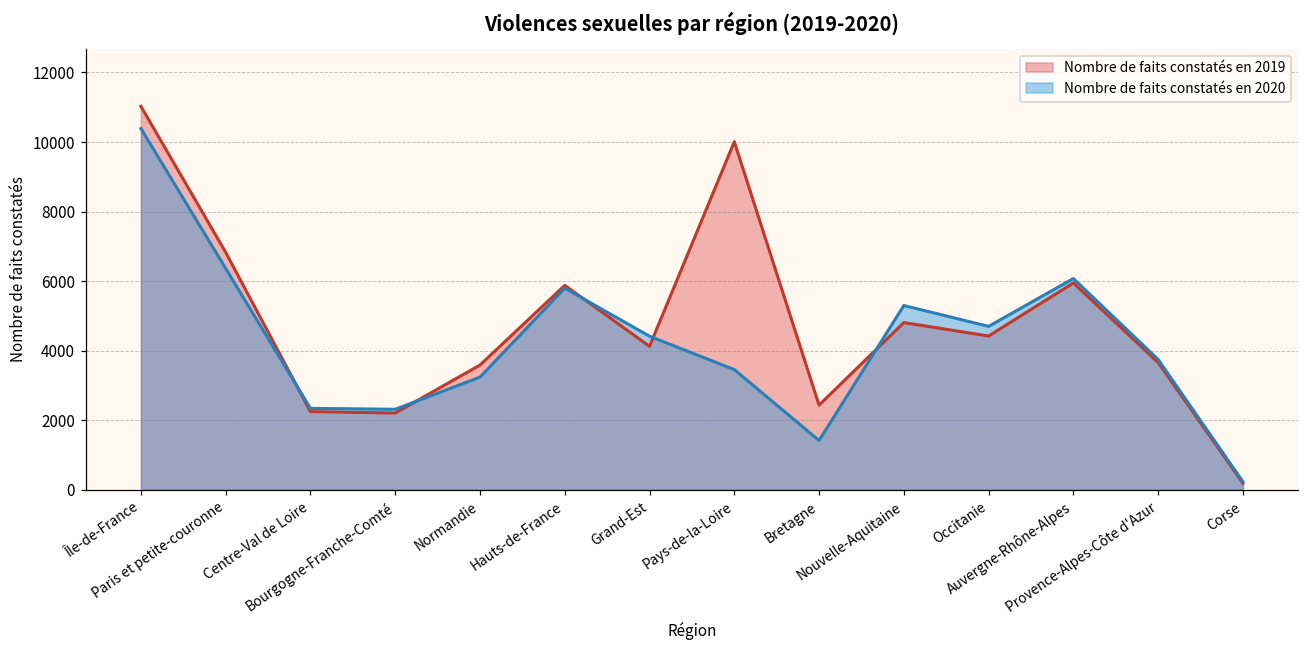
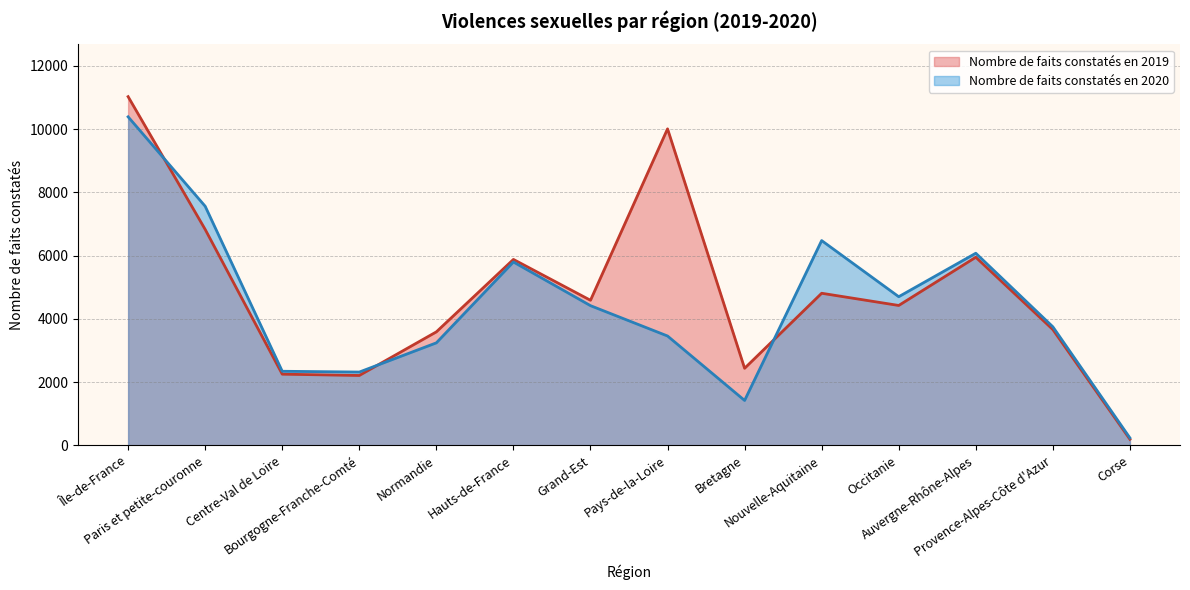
  {
    "Nombre de faits constatés en 2019": {
      "Île-de-France": 11000,
      "Paris et petite-couronne": 6800,
      "Centre-Val de Loire": 2200,
      "Bourgogne-Franche-Comté": 2200,
      "Normandie": 3600,
      "Hauts-de-France": 5900,
-     "Grand-Est": 4100,
+     "Grand-Est": 4600,
      "Pays-de-la-Loire": 10000,
      "Bretagne": 2400,
      "Nouvelle-Aquitaine": 4800,
      "Occitanie": 4400,
      "Auvergne-Rhône-Alpes": 5900,
      "Provence-Alpes-Côte d'Azur": 3700
    },
    "Nombre de faits constatés en 2020": {
      "Île-de-France": 10400,
-     "Paris et petite-couronne": 6400,
+     "Paris et petite-couronne": 7600,
      "Centre-Val de Loire": 2300,
      "Bourgogne-Franche-Comté": 2300,
      "Normandie": 3200,
      "Hauts-de-France": 5800,
      "Grand-Est": 4400,
      "Pays-de-la-Loire": 3500,
      "Bretagne": 1400,
-     "Nouvelle-Aquitaine": 5300,
+     "Nouvelle-Aquitaine": 6500,
      "Occitanie": 4700,
      "Auvergne-Rhône-Alpes": 6100,
      "Provence-Alpes-Côte d'Azur": 3700
    }
  }
